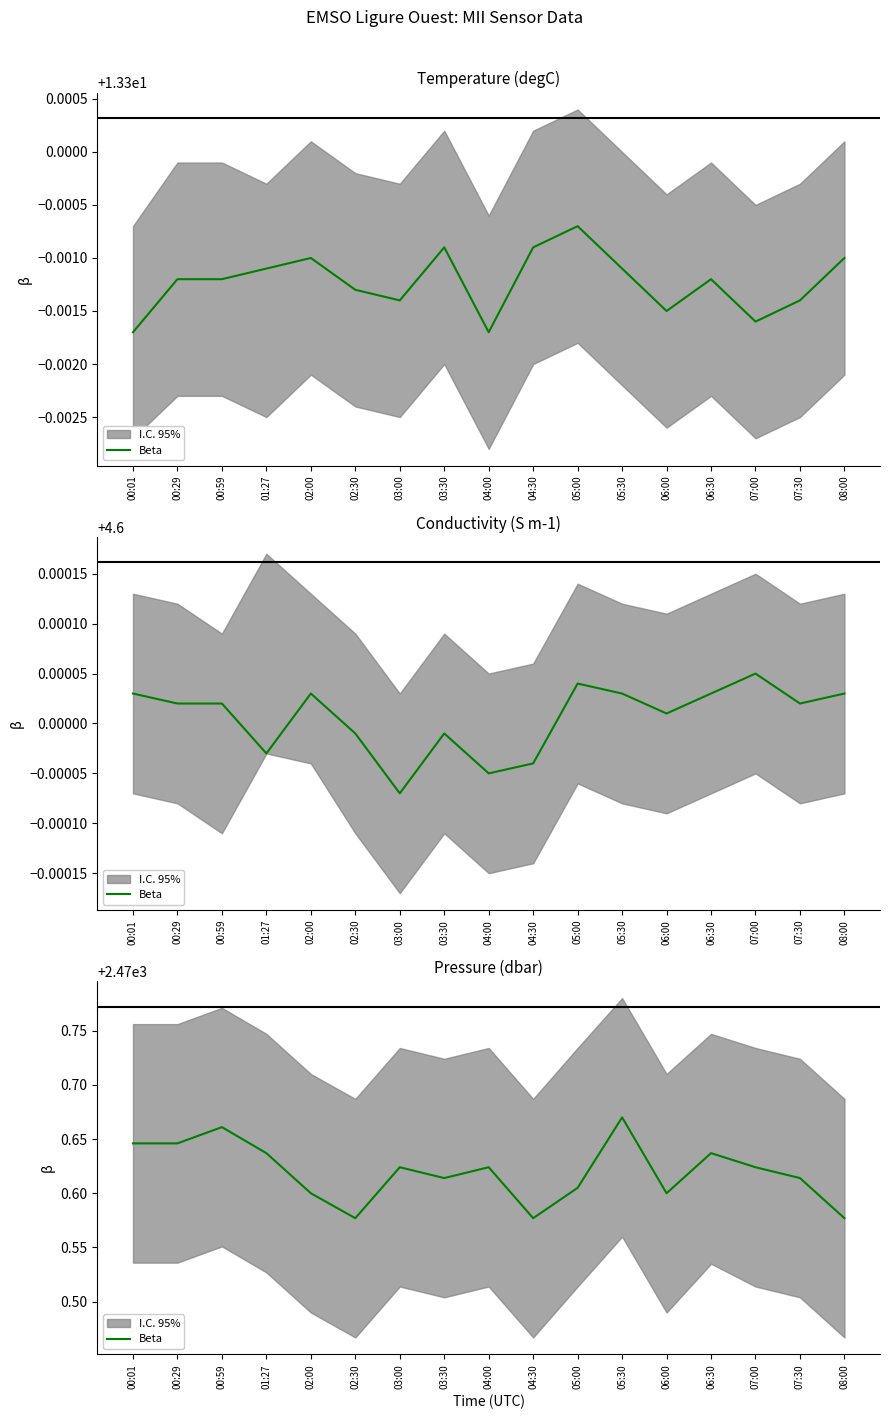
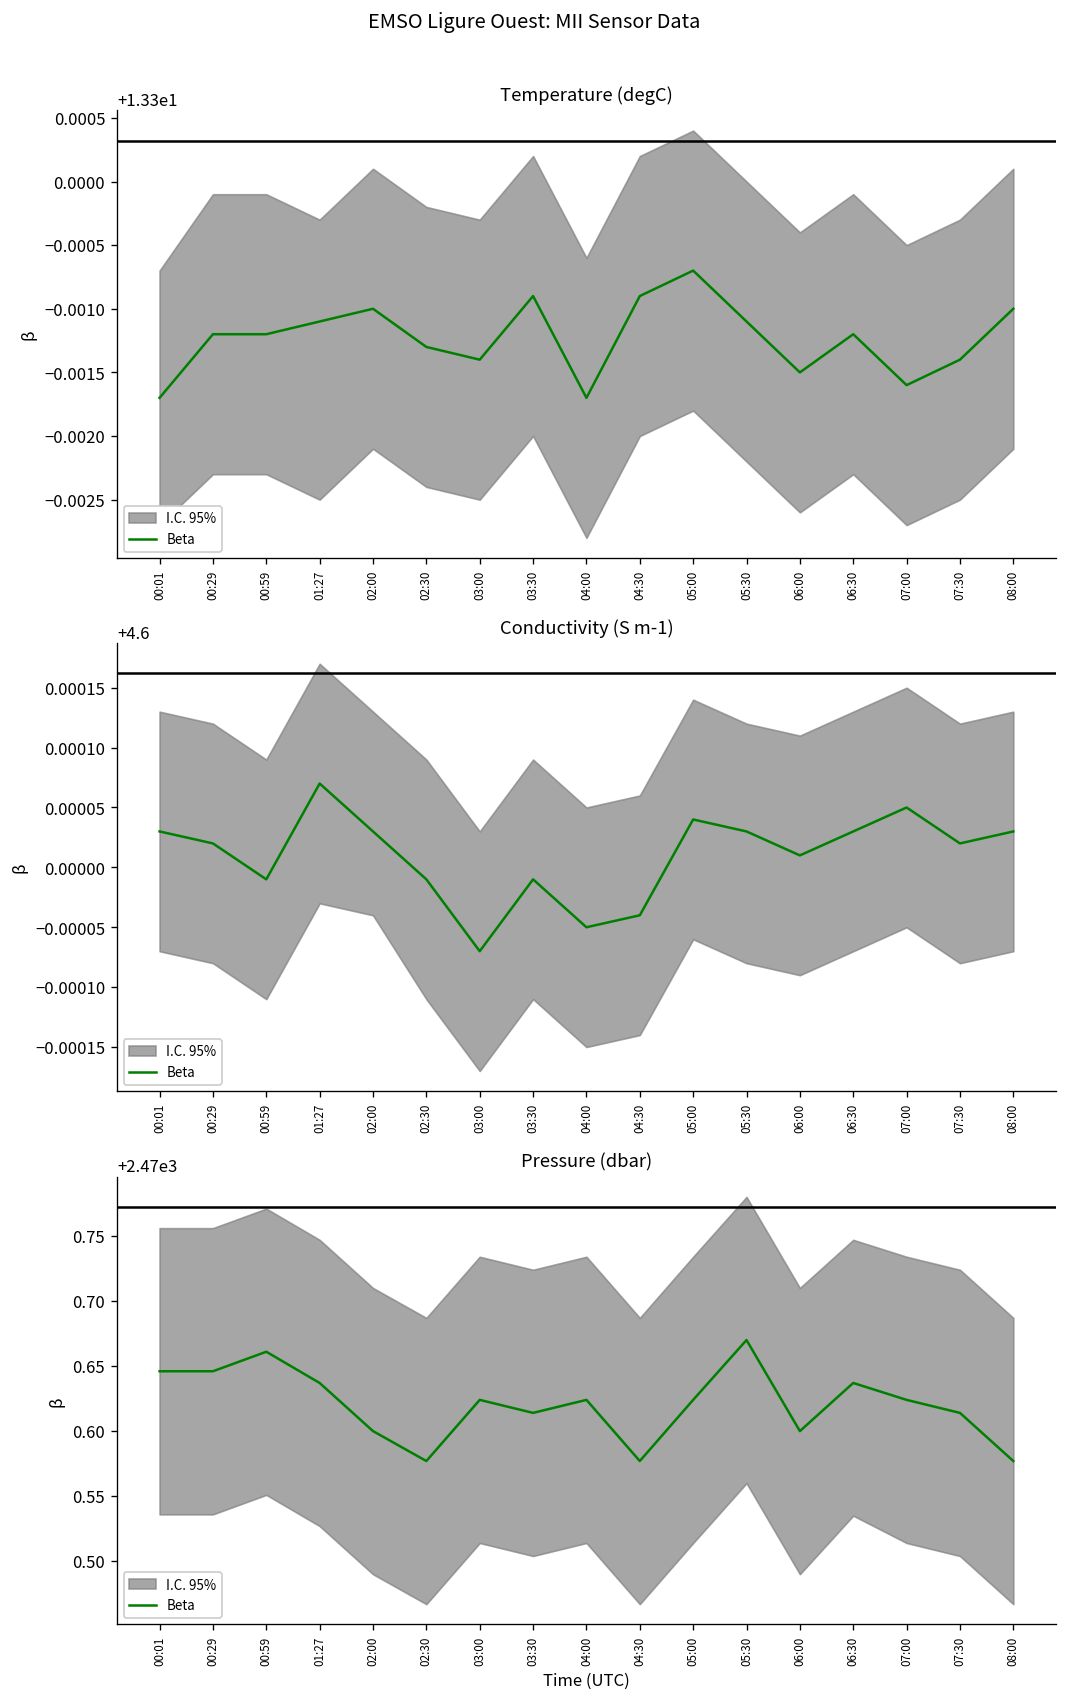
  {
    "Temperature (degC)": {
      "Beta": {
        "00:01": 13.29830,
        "00:29": 13.29880,
        "00:59": 13.29880,
        "01:27": 13.29890,
        "02:00": 13.29900,
        "02:30": 13.29870,
        "03:00": 13.29860,
        "03:30": 13.29910,
        "04:00": 13.29830,
        "04:30": 13.29910,
        "05:00": 13.29930,
        "05:30": 13.29890,
        "06:00": 13.29850,
        "06:30": 13.29880,
        "07:00": 13.29840,
        "07:30": 13.29860,
        "08:00": 13.29900
      }
    },
    "Conductivity (S m-1)": {
      "Beta": {
        "00:01": 4.60003,
        "00:29": 4.60002,
-       "00:59": 4.60002,
-       "01:27": 4.59997,
+       "00:59": 4.59999,
+       "01:27": 4.60007,
        "02:00": 4.60003,
        "02:30": 4.59999,
        "03:00": 4.59993,
        "03:30": 4.59999,
        "04:00": 4.59995,
        "04:30": 4.59996,
        "05:00": 4.60004,
        "05:30": 4.60003,
        "06:00": 4.60001,
        "06:30": 4.60003,
        "07:00": 4.60005,
        "07:30": 4.60002,
        "08:00": 4.60003
      }
    },
    "Pressure (dbar)": {
      "Beta": {
        "00:01": 2470.646,
        "00:29": 2470.646,
        "00:59": 2470.661,
        "01:27": 2470.637,
        "02:00": 2470.600,
        "02:30": 2470.577,
        "03:00": 2470.624,
        "03:30": 2470.614,
        "04:00": 2470.624,
        "04:30": 2470.577,
-       "05:00": 2470.605,
+       "05:00": 2470.624,
        "05:30": 2470.670,
        "06:00": 2470.600,
        "06:30": 2470.637,
        "07:00": 2470.624,
        "07:30": 2470.614,
        "08:00": 2470.577
      }
    }
  }
